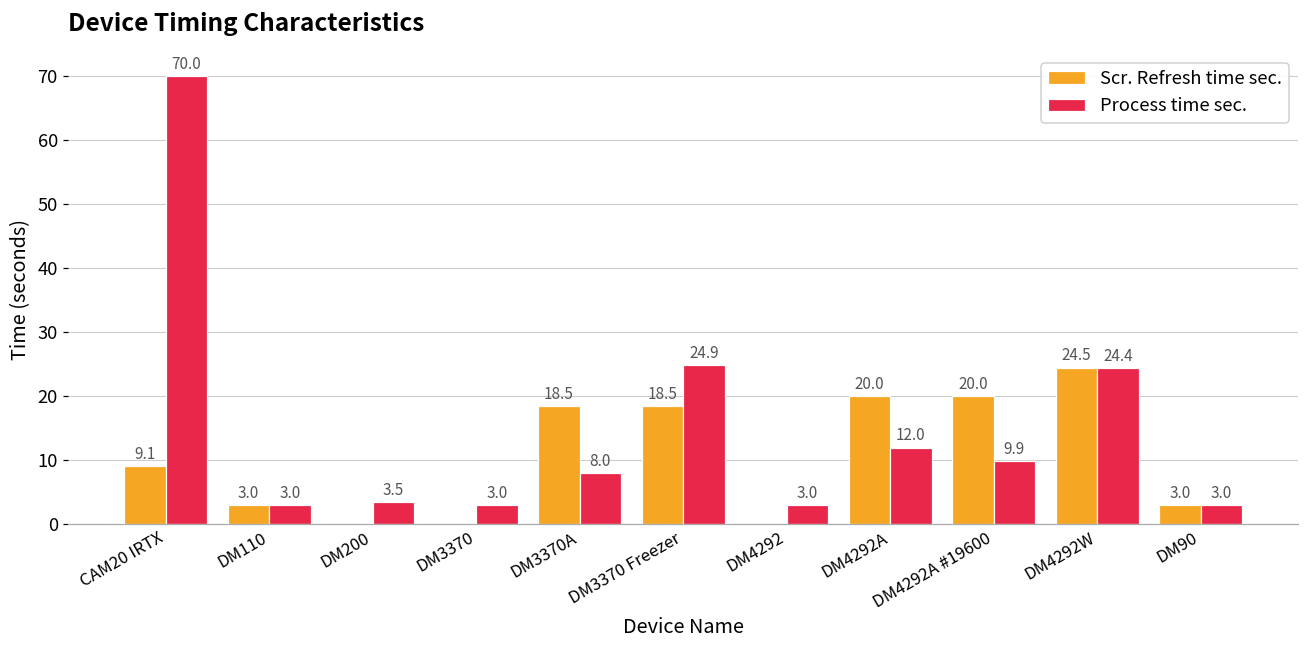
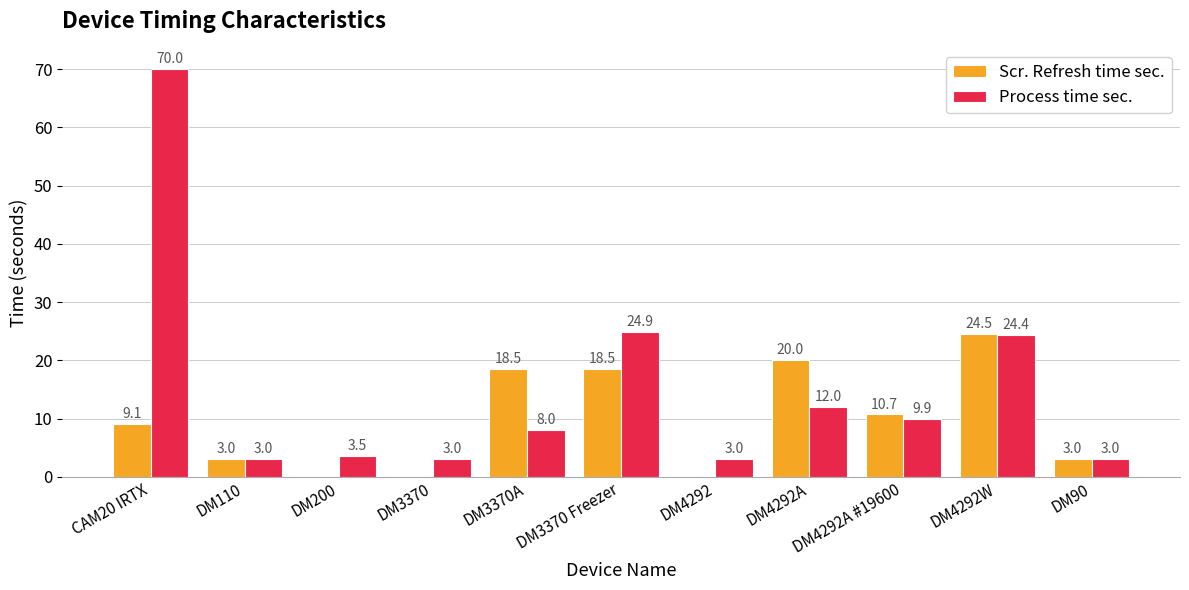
  {
    "Scr. Refresh time sec.": {
      "CAM20 IRTX": 9.1,
      "DM110": 3.0,
      "DM3370A": 18.5,
      "DM3370 Freezer": 18.5,
      "DM4292A": 20.0,
-     "DM4292A #19600": 20.0,
+     "DM4292A #19600": 10.7,
      "DM4292W": 24.5,
      "DM90": 3.0
    },
    "Process time sec.": {
      "CAM20 IRTX": 70.0,
      "DM110": 3.0,
      "DM200": 3.5,
      "DM3370": 3.0,
      "DM3370A": 8.0,
      "DM3370 Freezer": 24.9,
      "DM4292": 3.0,
      "DM4292A": 12.0,
      "DM4292A #19600": 9.9,
      "DM4292W": 24.4,
      "DM90": 3.0
    }
  }
